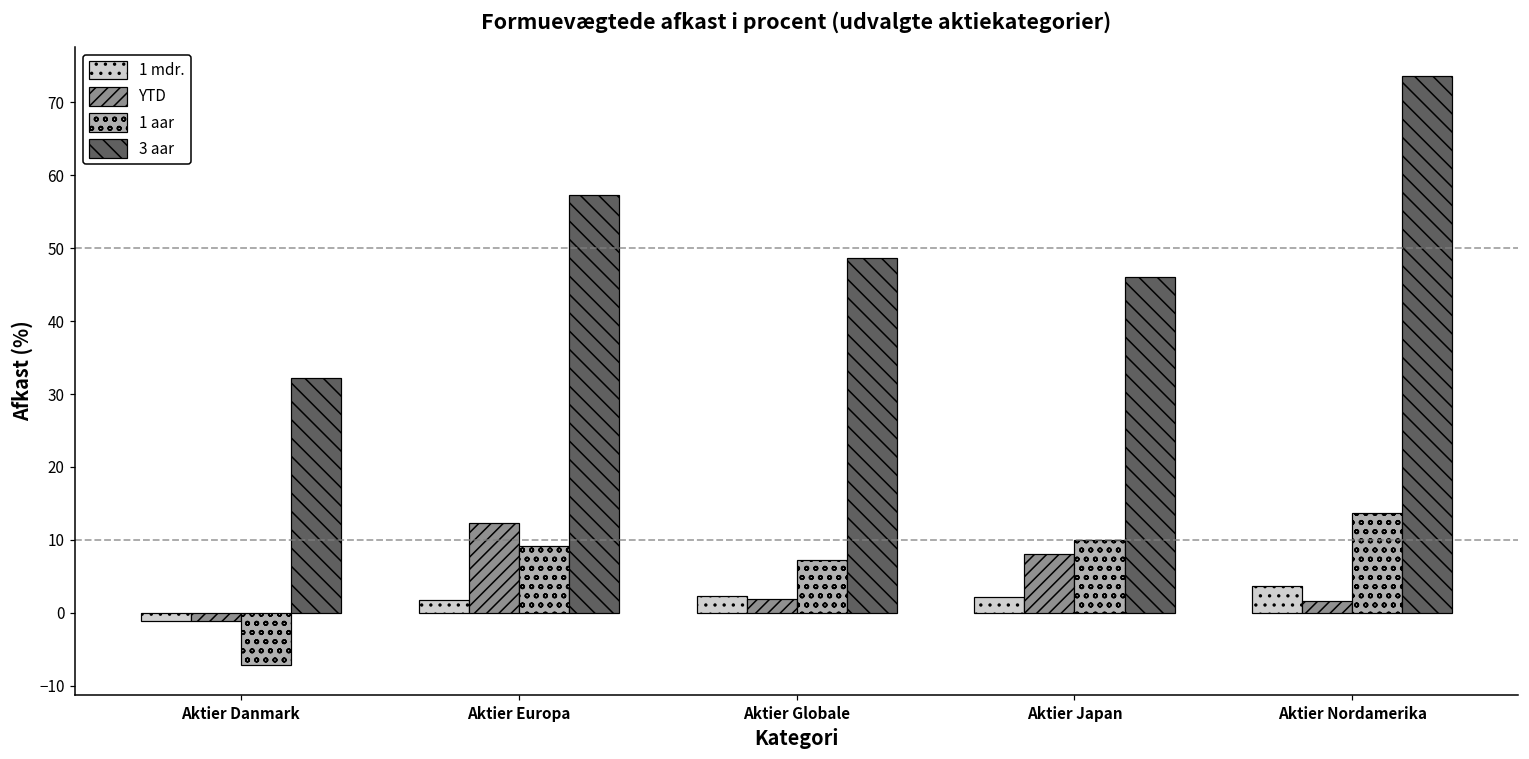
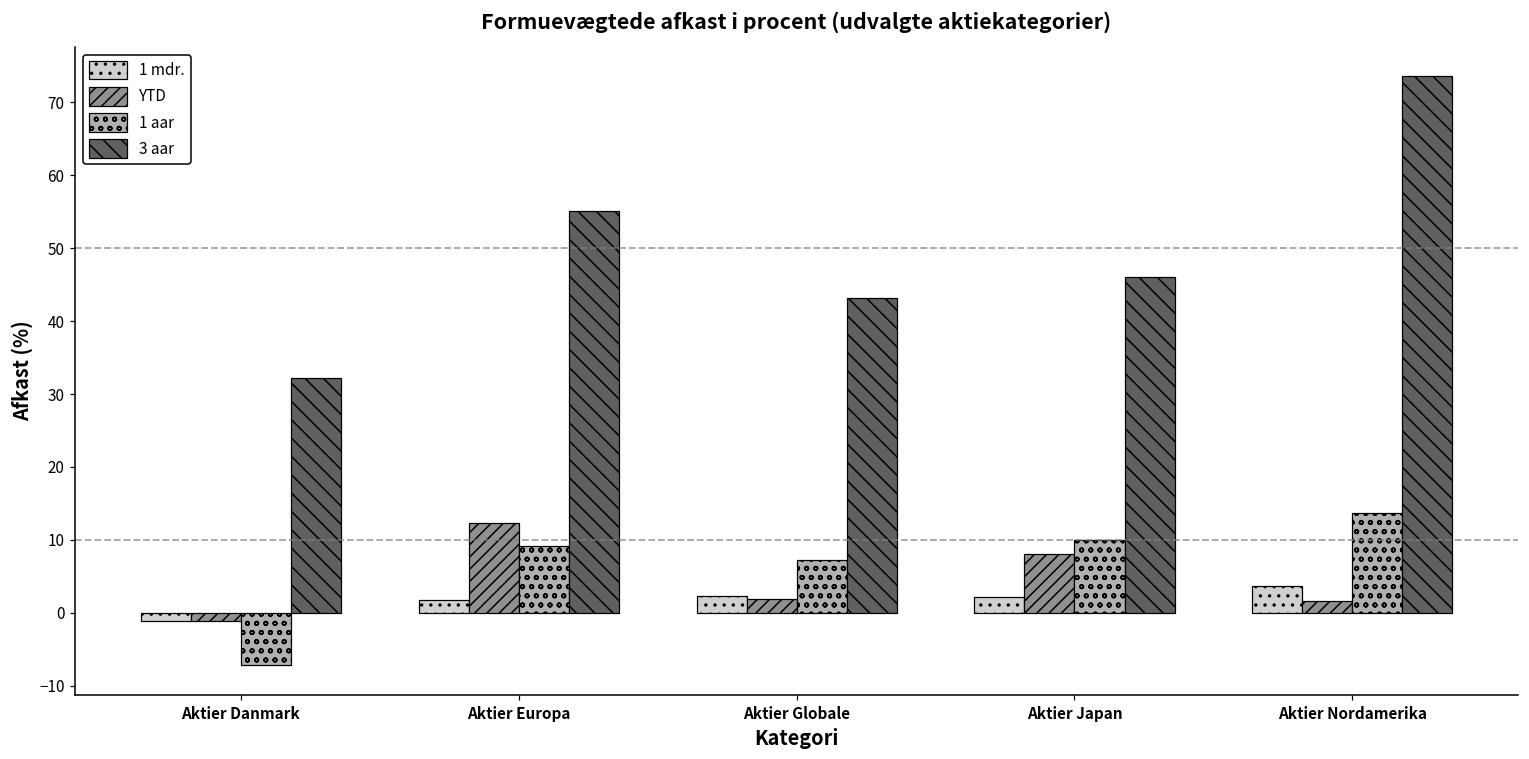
  {
    "3 aar": {
      "Aktier Danmark": 32,
-     "Aktier Europa": 57,
-     "Aktier Globale": 49,
+     "Aktier Europa": 55,
+     "Aktier Globale": 43,
      "Aktier Japan": 46,
      "Aktier Nordamerika": 74
    }
  }
